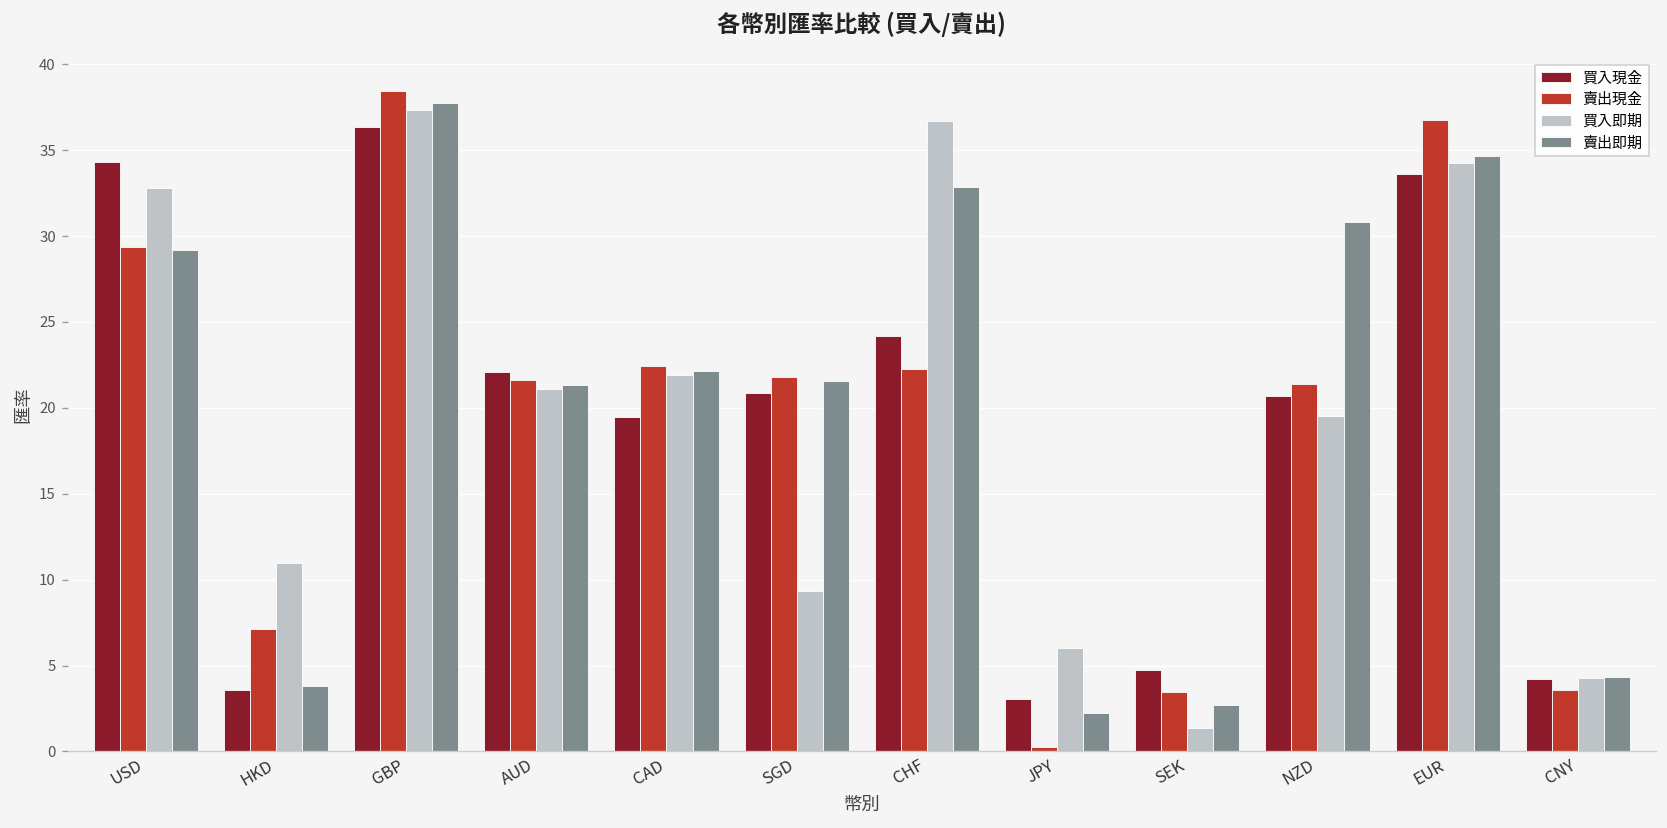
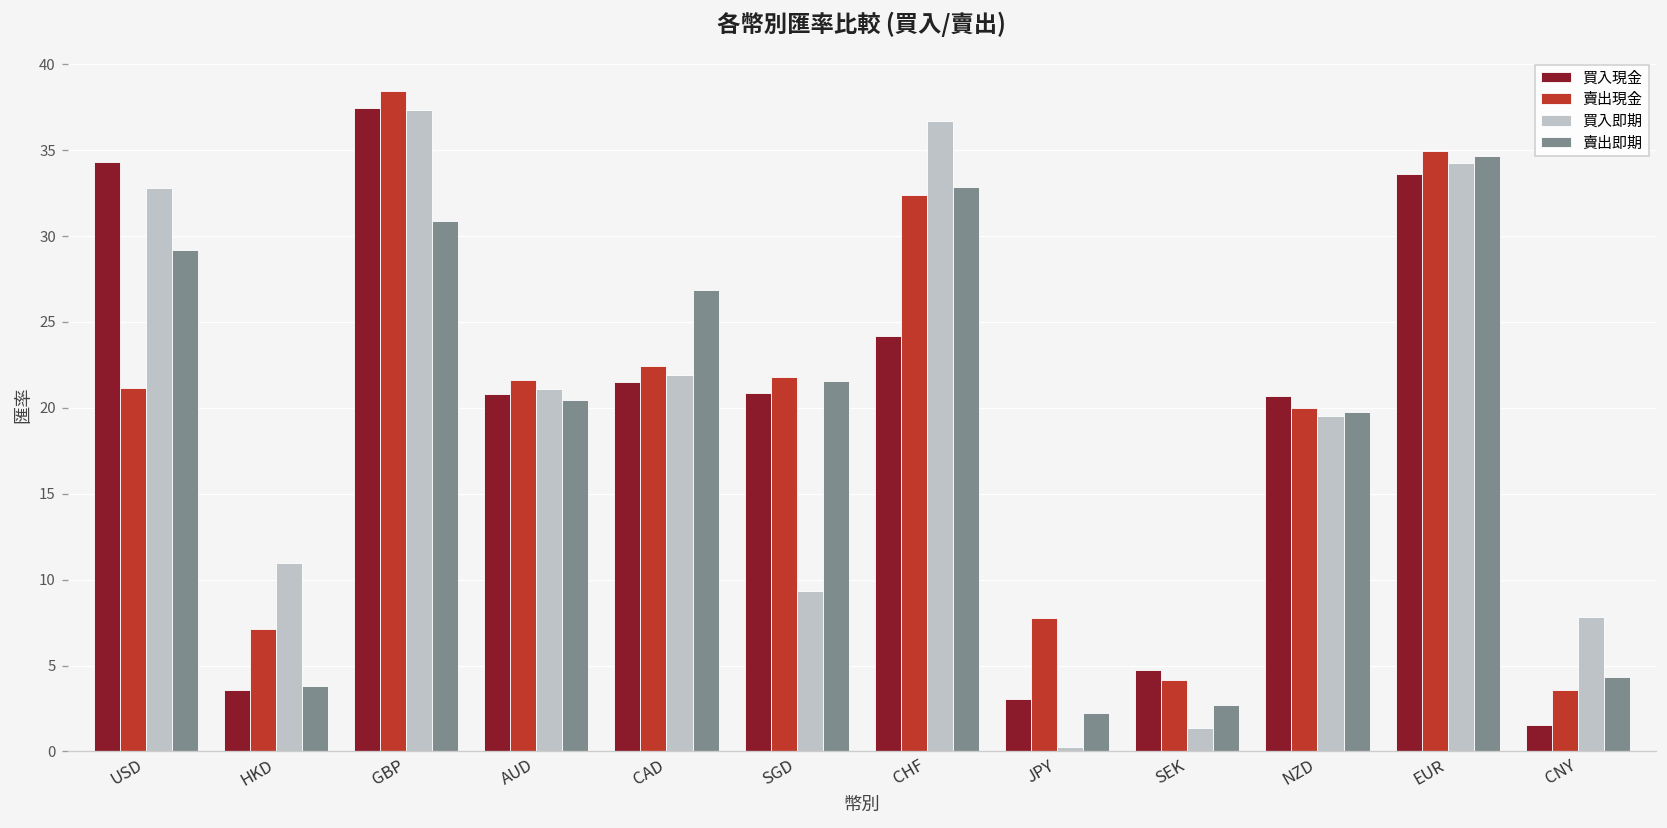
  {
    "買入現金": {
      "USD": 34.3,
      "HKD": 3.6,
-     "GBP": 36.4,
-     "AUD": 22.1,
-     "CAD": 19.4,
+     "GBP": 37.5,
+     "AUD": 20.8,
+     "CAD": 21.5,
      "SGD": 20.9,
      "CHF": 24.2,
      "JPY": 3.0,
      "SEK": 4.8,
      "NZD": 20.7,
      "EUR": 33.6,
-     "CNY": 4.2
+     "CNY": 1.5
    },
    "賣出現金": {
-     "USD": 29.4,
+     "USD": 21.2,
      "HKD": 7.1,
      "GBP": 38.5,
      "AUD": 21.6,
      "CAD": 22.4,
      "SGD": 21.8,
-     "CHF": 22.3,
-     "JPY": 0.3,
-     "SEK": 3.5,
-     "NZD": 21.4,
-     "EUR": 36.8,
+     "CHF": 32.4,
+     "JPY": 7.8,
+     "SEK": 4.2,
+     "NZD": 20.0,
+     "EUR": 35.0,
      "CNY": 3.6
    },
    "買入即期": {
      "USD": 32.8,
      "HKD": 11.0,
      "GBP": 37.4,
      "AUD": 21.1,
      "CAD": 21.9,
      "SGD": 9.3,
      "CHF": 36.7,
-     "JPY": 6.0,
+     "JPY": 0.3,
      "SEK": 1.4,
      "NZD": 19.5,
      "EUR": 34.3,
-     "CNY": 4.3
+     "CNY": 7.8
    },
    "賣出即期": {
      "USD": 29.2,
      "HKD": 3.8,
-     "GBP": 37.8,
-     "AUD": 21.3,
-     "CAD": 22.1,
+     "GBP": 30.9,
+     "AUD": 20.5,
+     "CAD": 26.9,
      "SGD": 21.6,
      "CHF": 32.9,
      "JPY": 2.2,
      "SEK": 2.7,
-     "NZD": 30.8,
+     "NZD": 19.7,
      "EUR": 34.7,
      "CNY": 4.3
    }
  }
